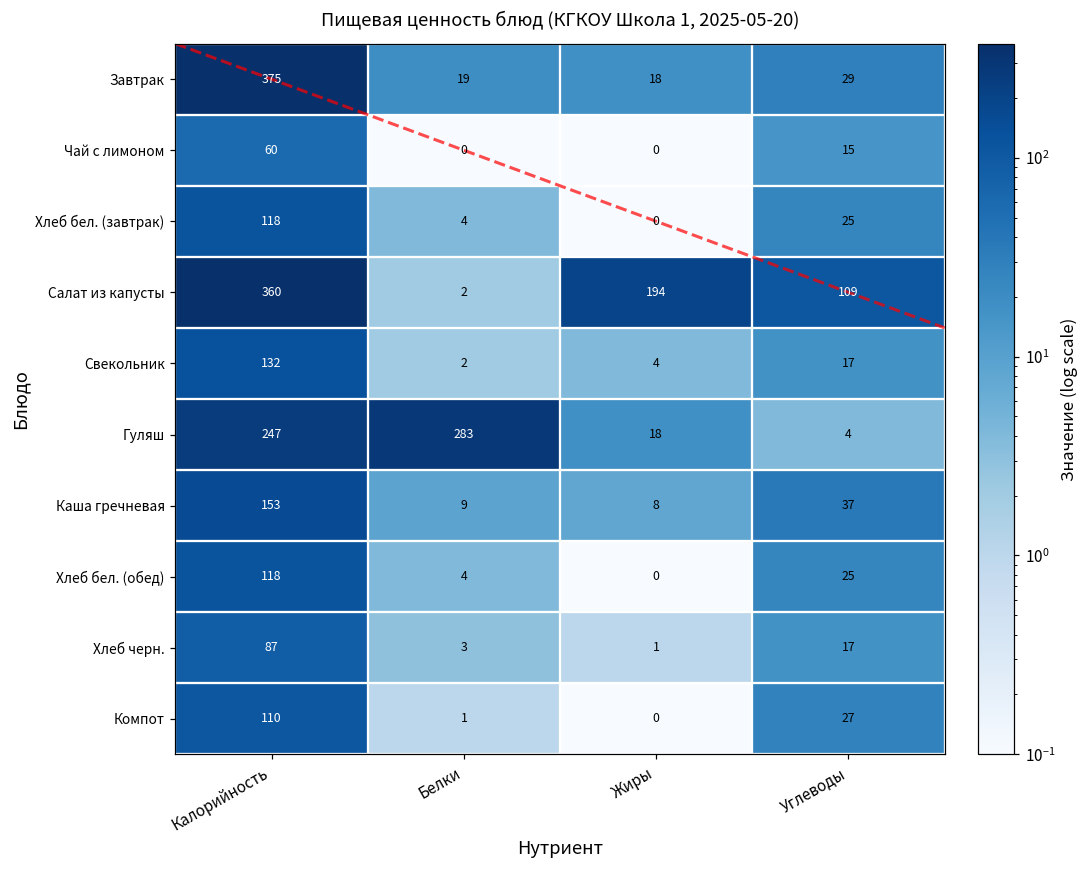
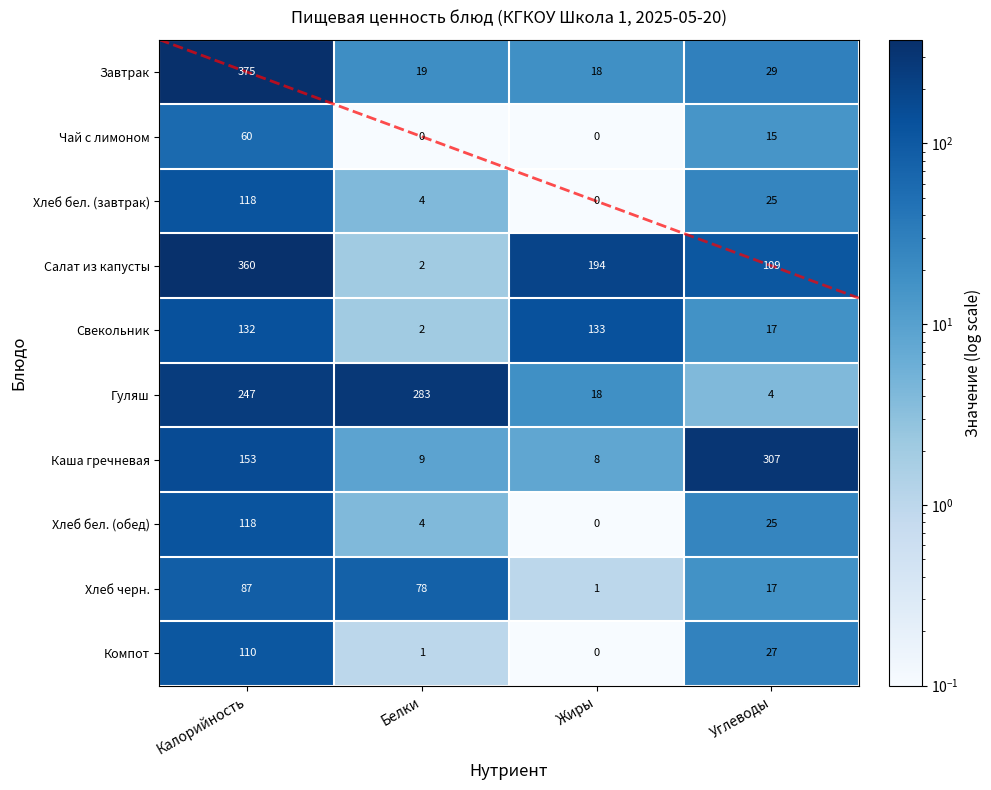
  {
    "Завтрак": {
      "Калорийность": 375,
      "Белки": 19,
      "Жиры": 18,
      "Углеводы": 29
    },
    "Чай с лимоном": {
      "Калорийность": 60,
      "Белки": 0,
      "Жиры": 0,
      "Углеводы": 15
    },
    "Хлеб бел. (завтрак)": {
      "Калорийность": 118,
      "Белки": 4,
      "Жиры": 0,
      "Углеводы": 25
    },
    "Салат из капусты": {
      "Калорийность": 360,
      "Белки": 2,
      "Жиры": 194,
      "Углеводы": 109
    },
    "Свекольник": {
      "Калорийность": 132,
      "Белки": 2,
-     "Жиры": 4,
+     "Жиры": 133,
      "Углеводы": 17
    },
    "Гуляш": {
      "Калорийность": 247,
      "Белки": 283,
      "Жиры": 18,
      "Углеводы": 4
    },
    "Каша гречневая": {
      "Калорийность": 153,
      "Белки": 9,
      "Жиры": 8,
-     "Углеводы": 37
+     "Углеводы": 307
    },
    "Хлеб бел. (обед)": {
      "Калорийность": 118,
      "Белки": 4,
      "Жиры": 0,
      "Углеводы": 25
    },
    "Хлеб черн.": {
      "Калорийность": 87,
-     "Белки": 3,
+     "Белки": 78,
      "Жиры": 1,
      "Углеводы": 17
    },
    "Компот": {
      "Калорийность": 110,
      "Белки": 1,
      "Жиры": 0,
      "Углеводы": 27
    }
  }
